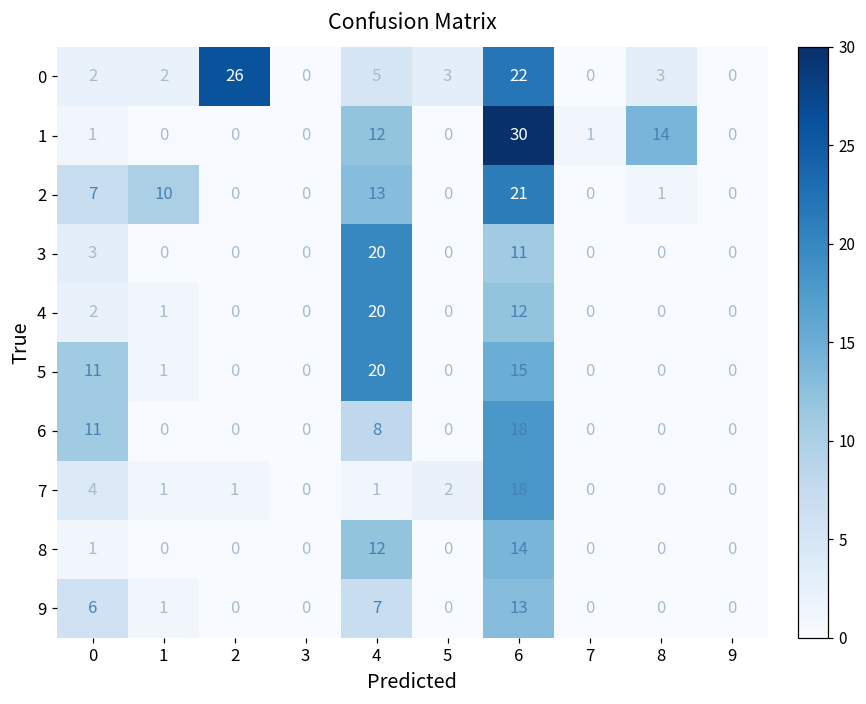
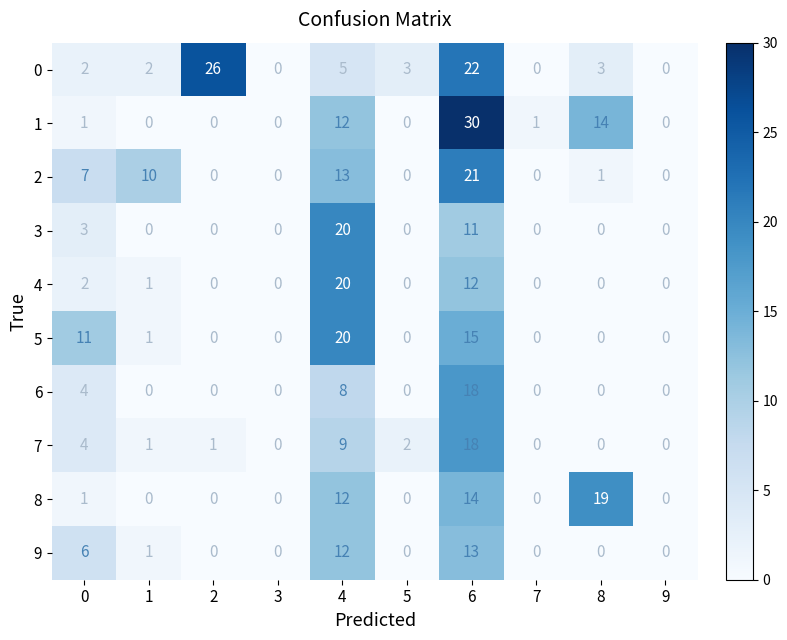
  {
    "0": {
      "0": 2,
      "1": 2,
      "2": 26,
      "3": 0,
      "5": 3,
      "6": 22,
      "7": 0,
      "8": 3,
      "9": 0
    },
    "1": {
      "0": 1,
      "1": 0,
      "2": 0,
      "3": 0,
      "4": 12,
      "5": 0,
      "6": 30,
      "7": 1,
      "8": 14,
      "9": 0
    },
    "2": {
      "0": 7,
      "1": 10,
      "2": 0,
      "3": 0,
      "4": 13,
      "5": 0,
      "6": 21,
      "7": 0,
      "8": 1,
      "9": 0
    },
    "3": {
      "0": 3,
      "1": 0,
      "2": 0,
      "3": 0,
      "4": 20,
      "5": 0,
      "6": 11,
      "7": 0,
      "8": 0,
      "9": 0
    },
    "4": {
      "0": 2,
      "1": 1,
      "2": 0,
      "3": 0,
      "4": 20,
      "5": 0,
      "6": 12,
      "7": 0,
      "8": 0,
      "9": 0
    },
    "5": {
      "0": 11,
      "1": 1,
      "2": 0,
      "3": 0,
      "4": 20,
      "5": 0,
      "7": 0,
      "8": 0,
      "9": 0
    },
    "6": {
-     "0": 11,
+     "0": 4,
      "1": 0,
      "2": 0,
      "3": 0,
      "4": 8,
      "5": 0,
      "7": 0,
      "8": 0,
      "9": 0
    },
    "7": {
      "0": 4,
      "1": 1,
      "2": 1,
      "3": 0,
-     "4": 1,
+     "4": 9,
      "5": 2,
      "7": 0,
      "8": 0,
      "9": 0
    },
    "8": {
      "0": 1,
      "1": 0,
      "2": 0,
      "3": 0,
      "4": 12,
      "5": 0,
      "6": 14,
      "7": 0,
-     "8": 0,
+     "8": 19,
      "9": 0
    },
    "9": {
      "0": 6,
      "1": 1,
      "2": 0,
      "3": 0,
-     "4": 7,
+     "4": 12,
      "5": 0,
      "6": 13,
      "7": 0,
      "8": 0,
      "9": 0
    }
  }
